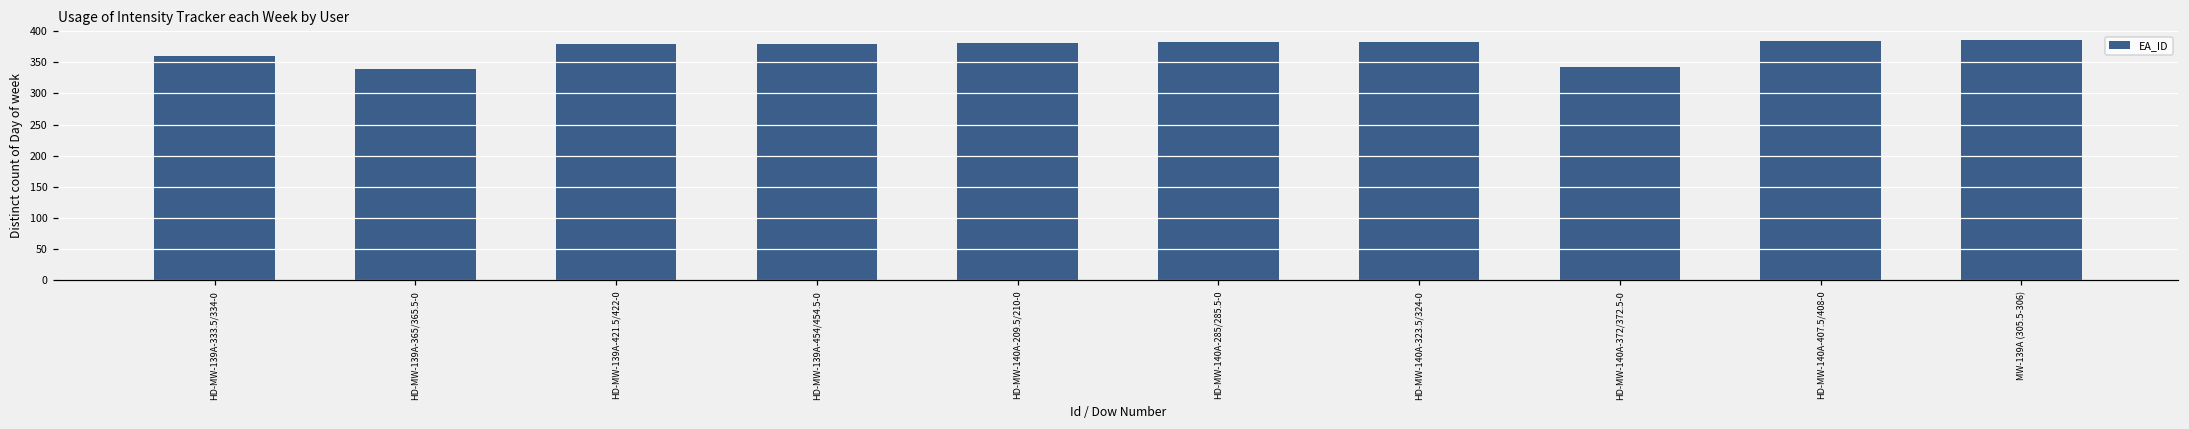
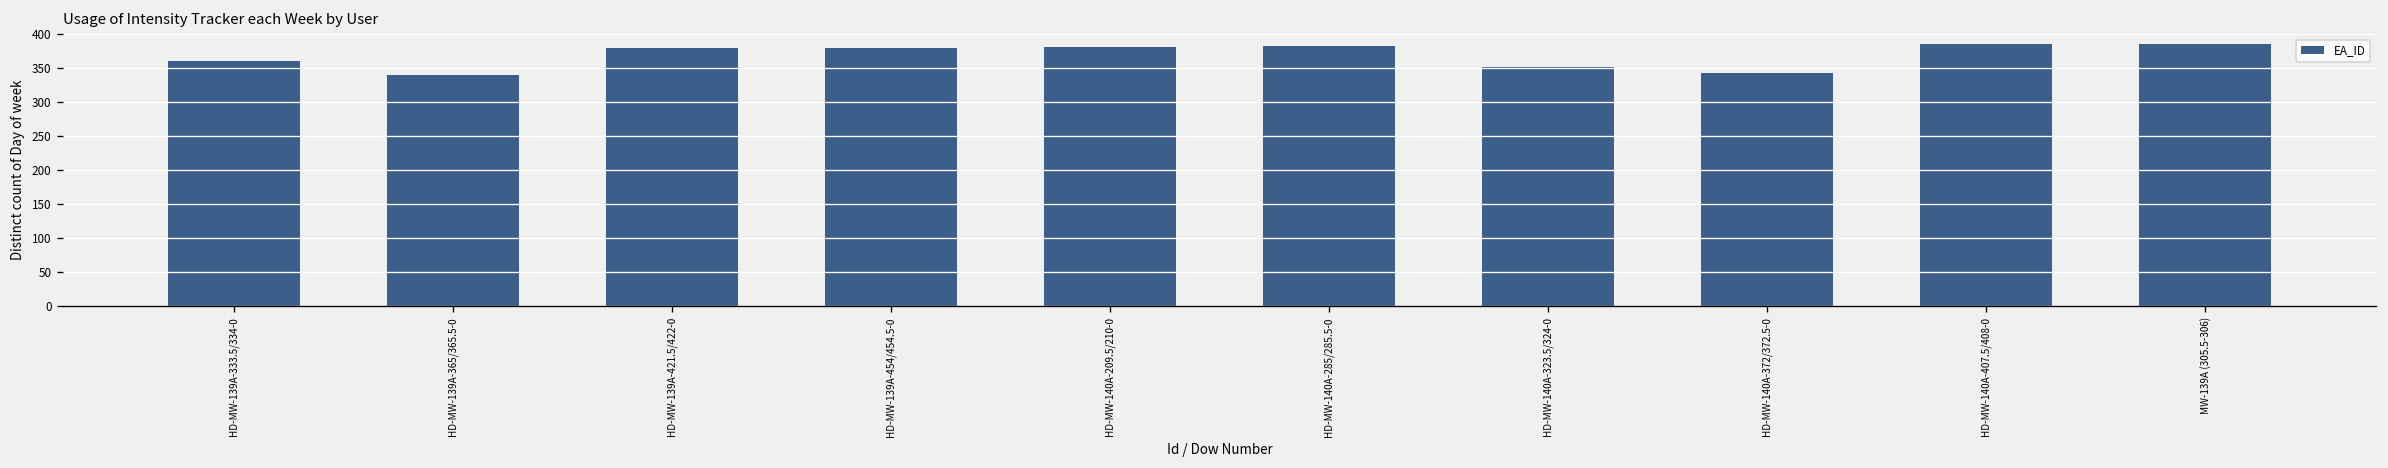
  {
    "HD-MW-139A-333.5/334-0": 360,
    "HD-MW-139A-365/365.5-0": 340,
    "HD-MW-139A-421.5/422-0": 380,
    "HD-MW-139A-454/454.5-0": 380,
    "HD-MW-140A-209.5/210-0": 380,
    "HD-MW-140A-285/285.5-0": 380,
-   "HD-MW-140A-323.5/324-0": 380,
+   "HD-MW-140A-323.5/324-0": 350,
    "HD-MW-140A-372/372.5-0": 340,
    "HD-MW-140A-407.5/408-0": 390,
    "MW-139A (305.5-306)": 390
  }
